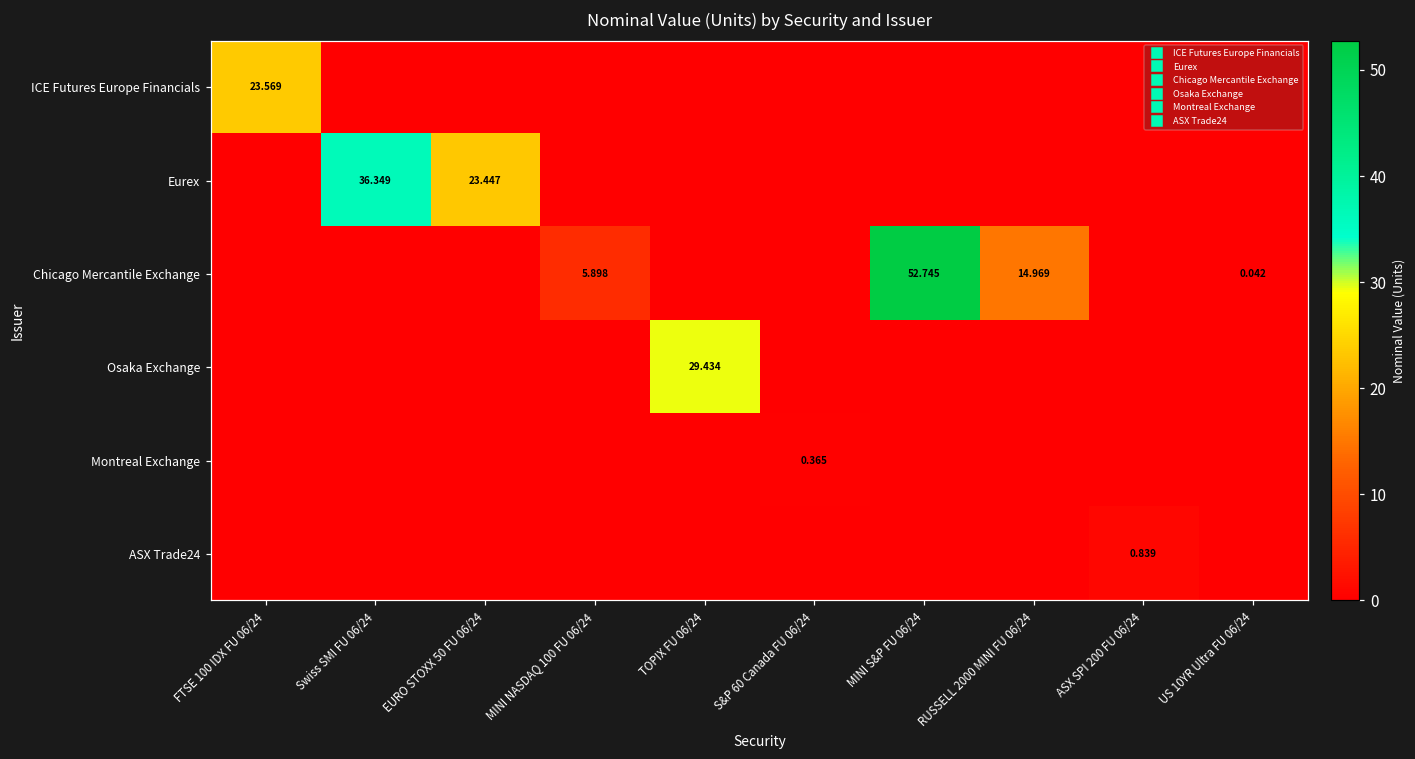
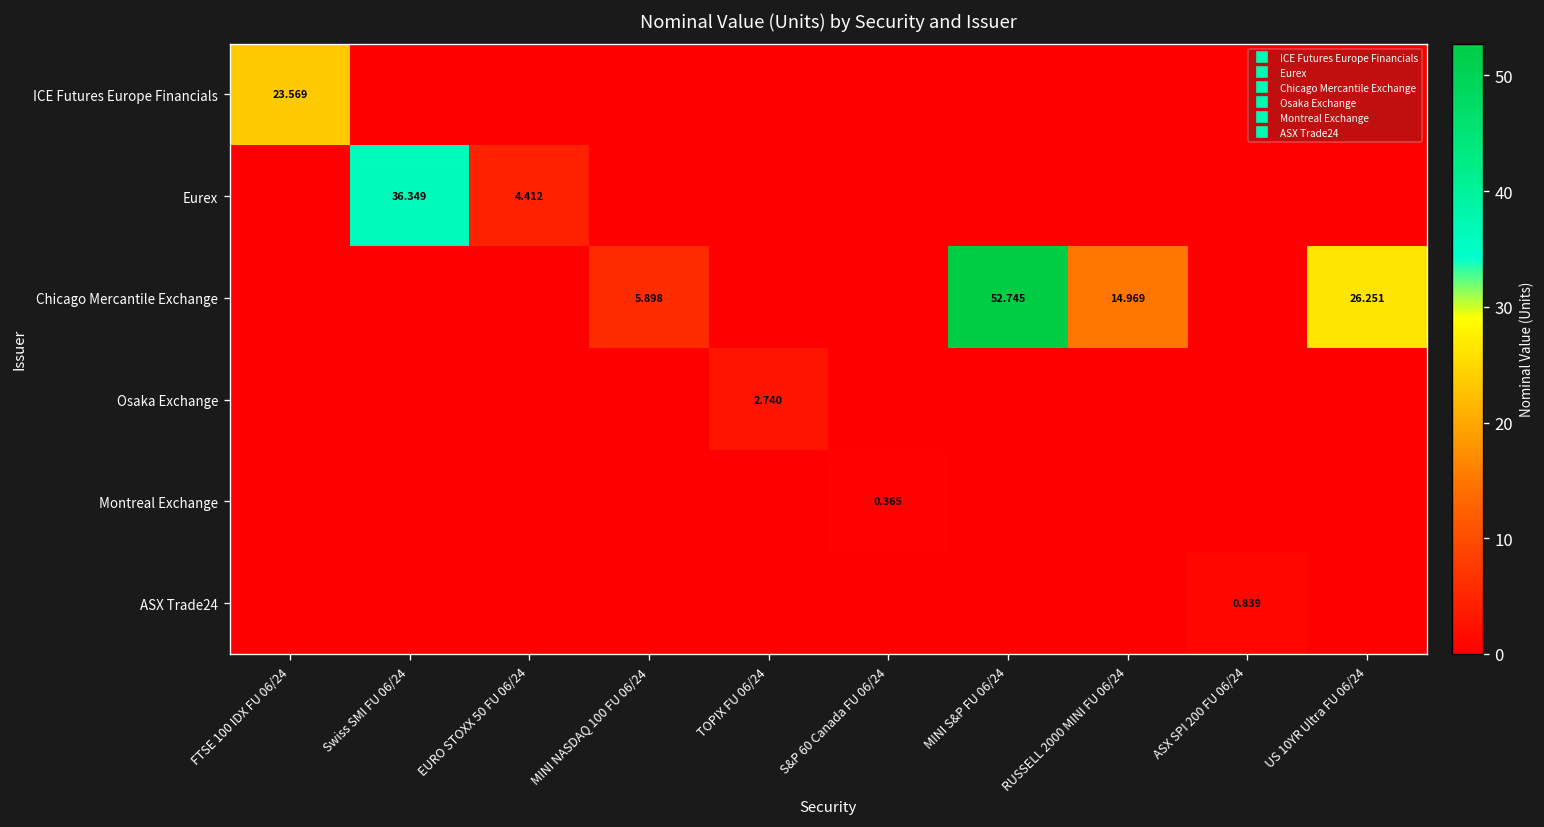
  {
    "ICE Futures Europe Financials": {
      "FTSE 100 IDX FU 06/24": 23.569
    },
    "Eurex": {
      "Swiss SMI FU 06/24": 36.349,
-     "EURO STOXX 50 FU 06/24": 23.447
+     "EURO STOXX 50 FU 06/24": 4.412
    },
    "Chicago Mercantile Exchange": {
      "MINI NASDAQ 100 FU 06/24": 5.898,
      "MINI S&P FU 06/24": 52.745,
      "RUSSELL 2000 MINI FU 06/24": 14.969,
-     "US 10YR Ultra FU 06/24": 0.042
+     "US 10YR Ultra FU 06/24": 26.251
    },
    "Osaka Exchange": {
-     "TOPIX FU 06/24": 29.434
+     "TOPIX FU 06/24": 2.740
    },
    "Montreal Exchange": {
      "S&P 60 Canada FU 06/24": 0.365
    },
    "ASX Trade24": {
      "ASX SPI 200 FU 06/24": 0.839
    }
  }
